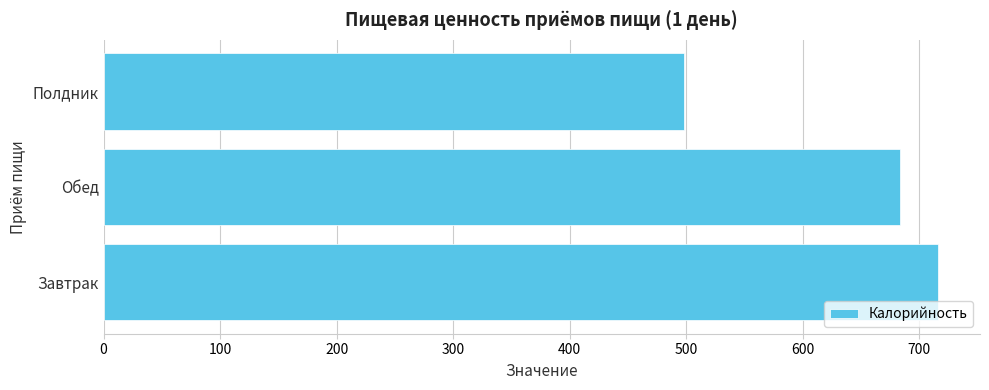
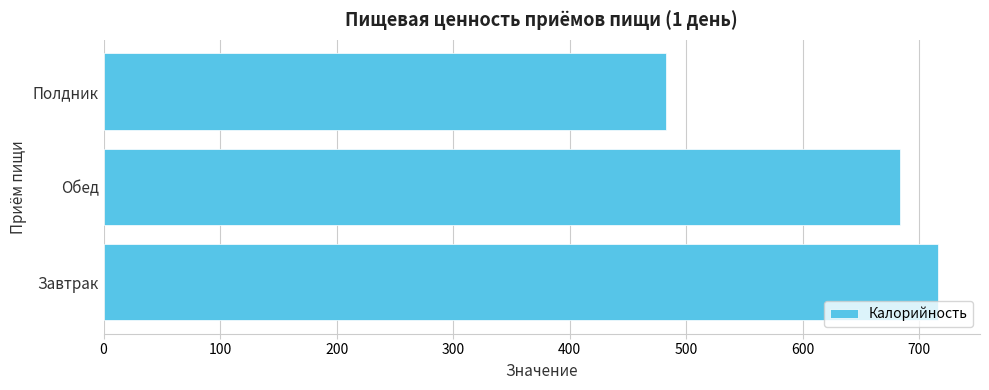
  {
-   "Полдник": 498,
+   "Полдник": 483,
    "Обед": 683,
    "Завтрак": 716
  }
